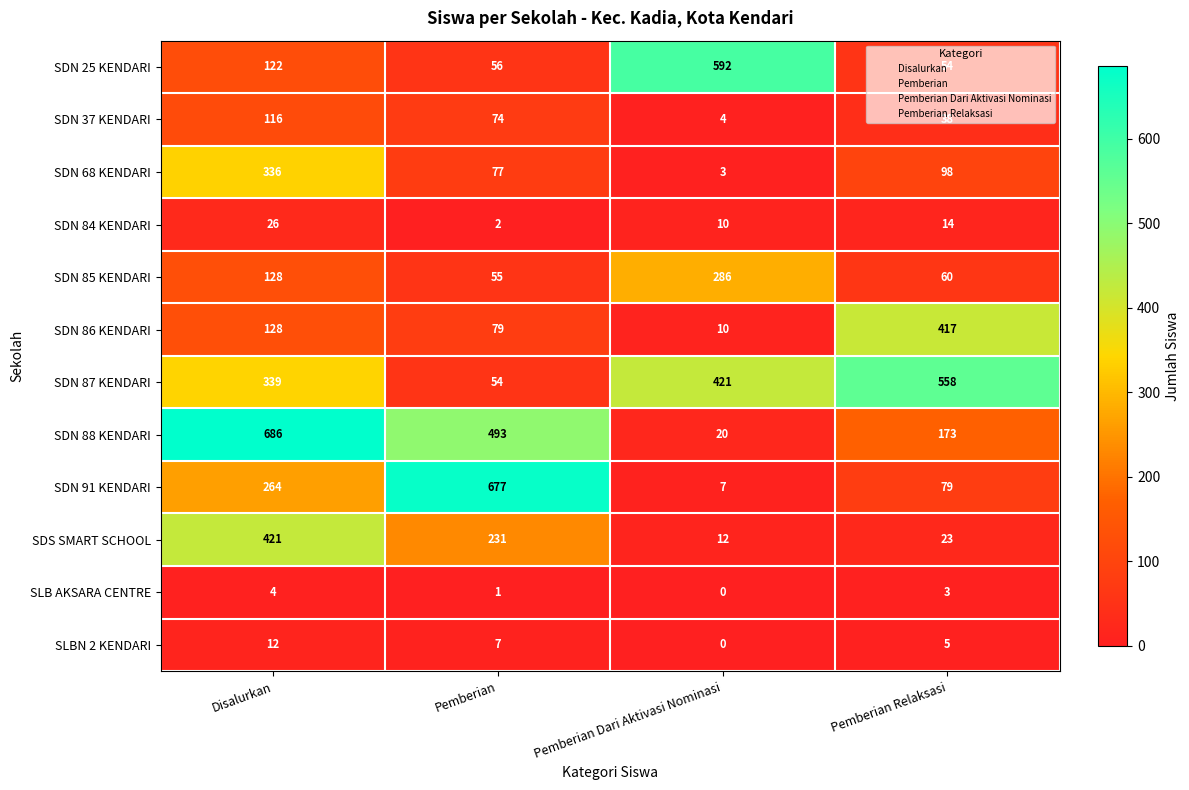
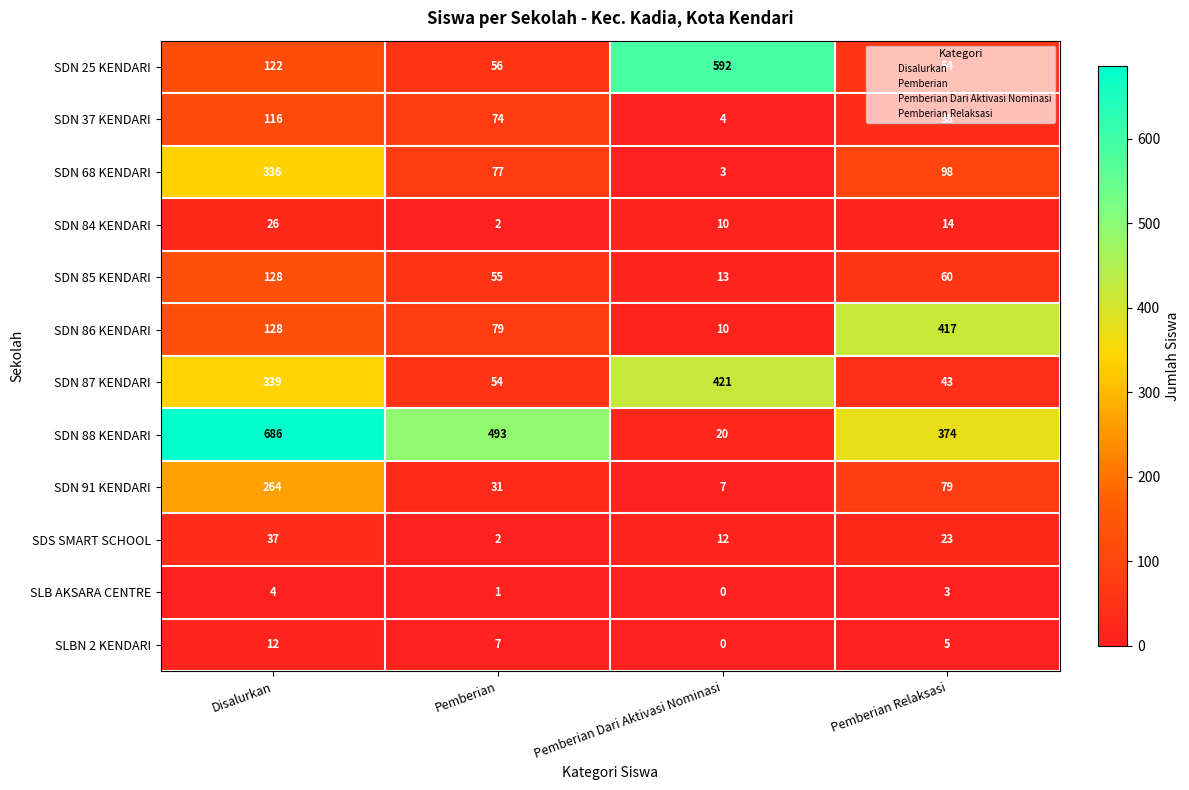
  {
    "SDN 25 KENDARI": {
      "Disalurkan": 122,
      "Pemberian": 56,
      "Pemberian Dari Aktivasi Nominasi": 592
    },
    "SDN 37 KENDARI": {
      "Disalurkan": 116,
      "Pemberian": 74,
      "Pemberian Dari Aktivasi Nominasi": 4
    },
    "SDN 68 KENDARI": {
      "Disalurkan": 336,
      "Pemberian": 77,
      "Pemberian Dari Aktivasi Nominasi": 3,
      "Pemberian Relaksasi": 98
    },
    "SDN 84 KENDARI": {
      "Disalurkan": 26,
      "Pemberian": 2,
      "Pemberian Dari Aktivasi Nominasi": 10,
      "Pemberian Relaksasi": 14
    },
    "SDN 85 KENDARI": {
      "Disalurkan": 128,
      "Pemberian": 55,
-     "Pemberian Dari Aktivasi Nominasi": 286,
+     "Pemberian Dari Aktivasi Nominasi": 13,
      "Pemberian Relaksasi": 60
    },
    "SDN 86 KENDARI": {
      "Disalurkan": 128,
      "Pemberian": 79,
      "Pemberian Dari Aktivasi Nominasi": 10,
      "Pemberian Relaksasi": 417
    },
    "SDN 87 KENDARI": {
      "Disalurkan": 339,
      "Pemberian": 54,
      "Pemberian Dari Aktivasi Nominasi": 421,
-     "Pemberian Relaksasi": 558
+     "Pemberian Relaksasi": 43
    },
    "SDN 88 KENDARI": {
      "Disalurkan": 686,
      "Pemberian": 493,
      "Pemberian Dari Aktivasi Nominasi": 20,
-     "Pemberian Relaksasi": 173
+     "Pemberian Relaksasi": 374
    },
    "SDN 91 KENDARI": {
      "Disalurkan": 264,
-     "Pemberian": 677,
+     "Pemberian": 31,
      "Pemberian Dari Aktivasi Nominasi": 7,
      "Pemberian Relaksasi": 79
    },
    "SDS SMART SCHOOL": {
-     "Disalurkan": 421,
-     "Pemberian": 231,
+     "Disalurkan": 37,
+     "Pemberian": 2,
      "Pemberian Dari Aktivasi Nominasi": 12,
      "Pemberian Relaksasi": 23
    },
    "SLB AKSARA CENTRE": {
      "Disalurkan": 4,
      "Pemberian": 1,
      "Pemberian Dari Aktivasi Nominasi": 0,
      "Pemberian Relaksasi": 3
    },
    "SLBN 2 KENDARI": {
      "Disalurkan": 12,
      "Pemberian": 7,
      "Pemberian Dari Aktivasi Nominasi": 0,
      "Pemberian Relaksasi": 5
    }
  }
